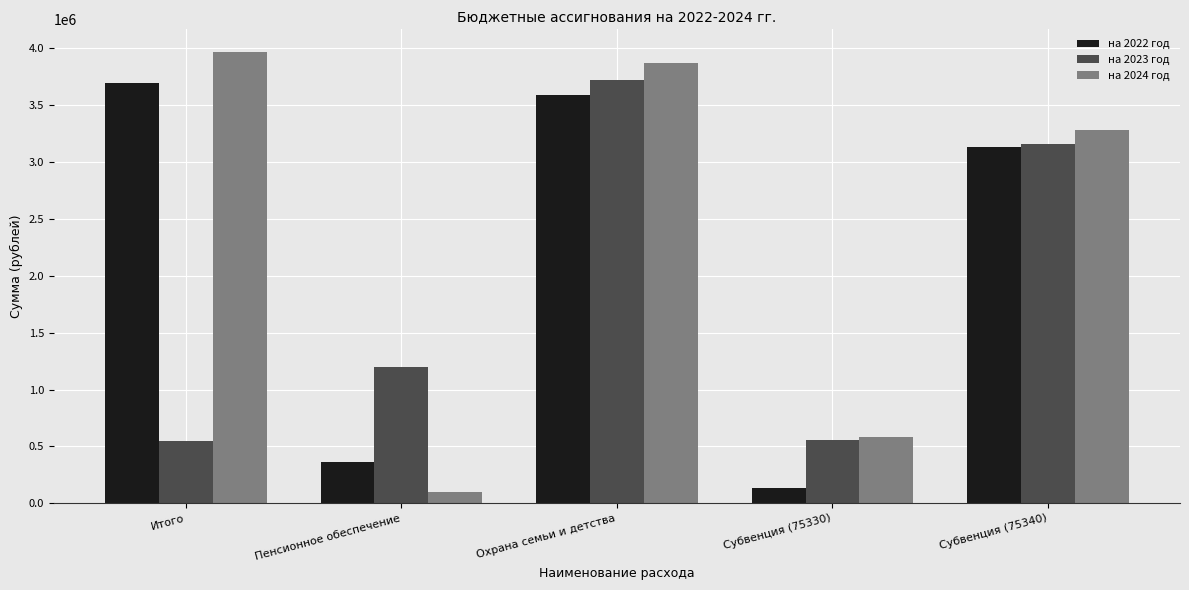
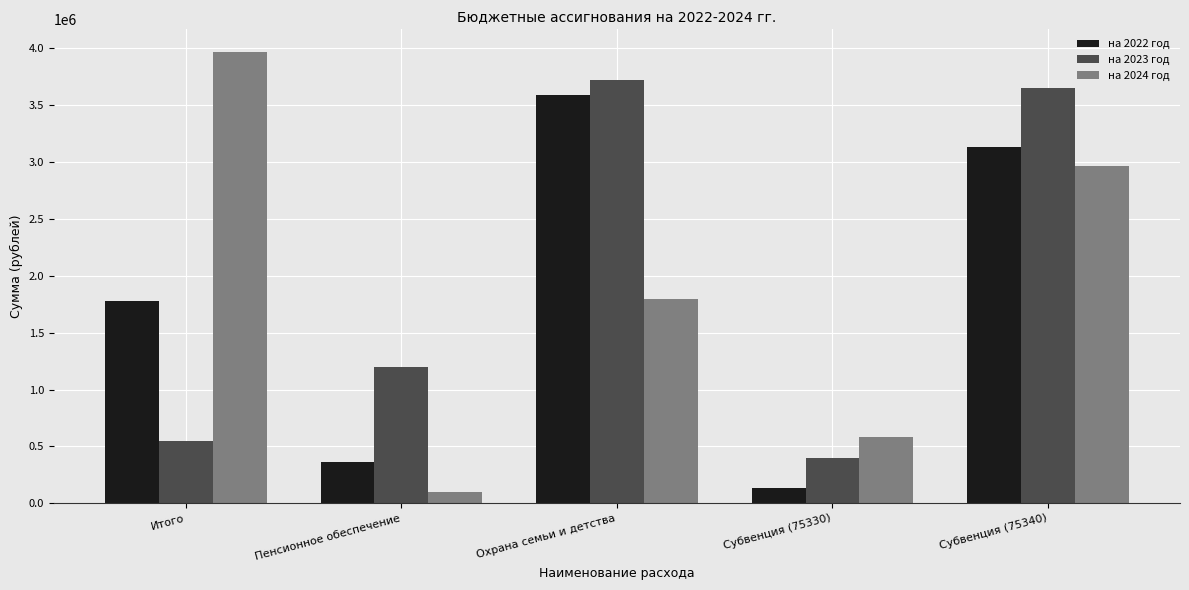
  {
    "на 2022 год": {
-     "Итого": 3690000,
+     "Итого": 1780000,
      "Пенсионное обеспечение": 360000,
      "Охрана семьи и детства": 3590000,
      "Субвенция (75330)": 140000,
      "Субвенция (75340)": 3130000
    },
    "на 2023 год": {
      "Итого": 550000,
      "Пенсионное обеспечение": 1200000,
      "Охрана семьи и детства": 3720000,
-     "Субвенция (75330)": 560000,
-     "Субвенция (75340)": 3160000
+     "Субвенция (75330)": 400000,
+     "Субвенция (75340)": 3650000
    },
    "на 2024 год": {
      "Итого": 3970000,
      "Пенсионное обеспечение": 100000,
-     "Охрана семьи и детства": 3870000,
+     "Охрана семьи и детства": 1800000,
      "Субвенция (75330)": 580000,
-     "Субвенция (75340)": 3290000
+     "Субвенция (75340)": 2970000
    }
  }
